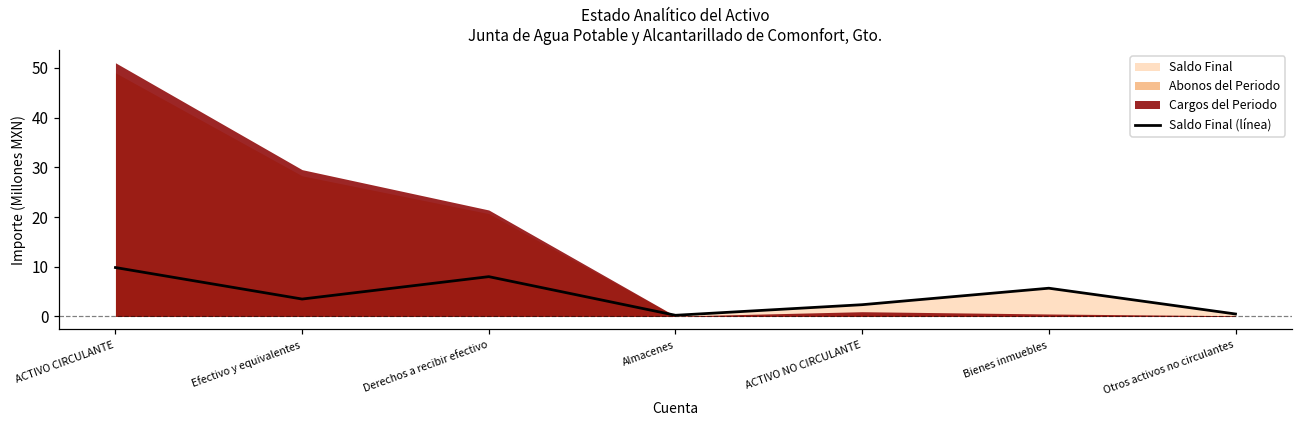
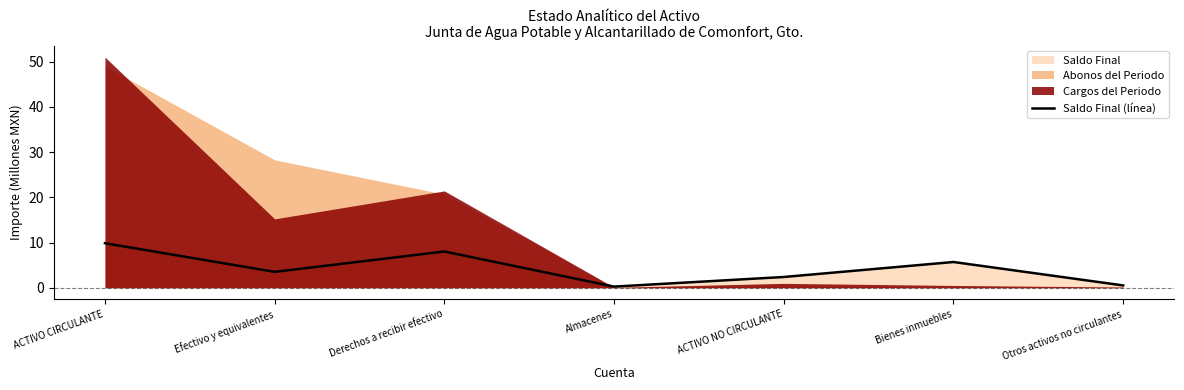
  {
    "Saldo Final": {
      "ACTIVO CIRCULANTE": 10,
      "Efectivo y equivalentes": 4,
      "Derechos a recibir efectivo": 8,
      "ACTIVO NO CIRCULANTE": 2,
      "Bienes inmuebles": 6
    },
    "Abonos del Periodo": {
      "ACTIVO CIRCULANTE": 49,
      "Efectivo y equivalentes": 28,
      "Derechos a recibir efectivo": 21
    },
    "Cargos del Periodo": {
      "ACTIVO CIRCULANTE": 51,
-     "Efectivo y equivalentes": 30,
+     "Efectivo y equivalentes": 15,
      "Derechos a recibir efectivo": 21,
      "ACTIVO NO CIRCULANTE": 1
    }
  }
